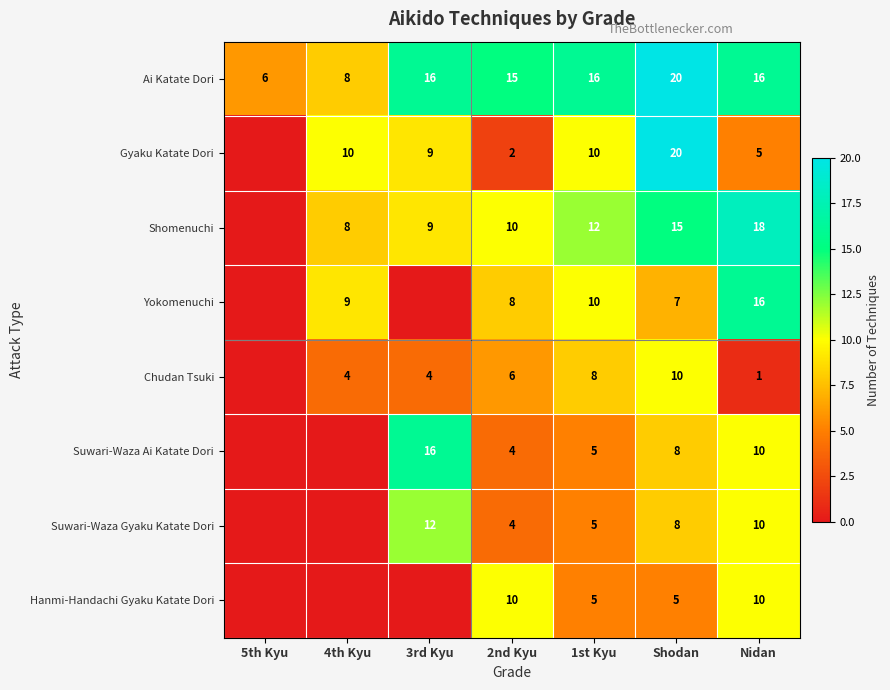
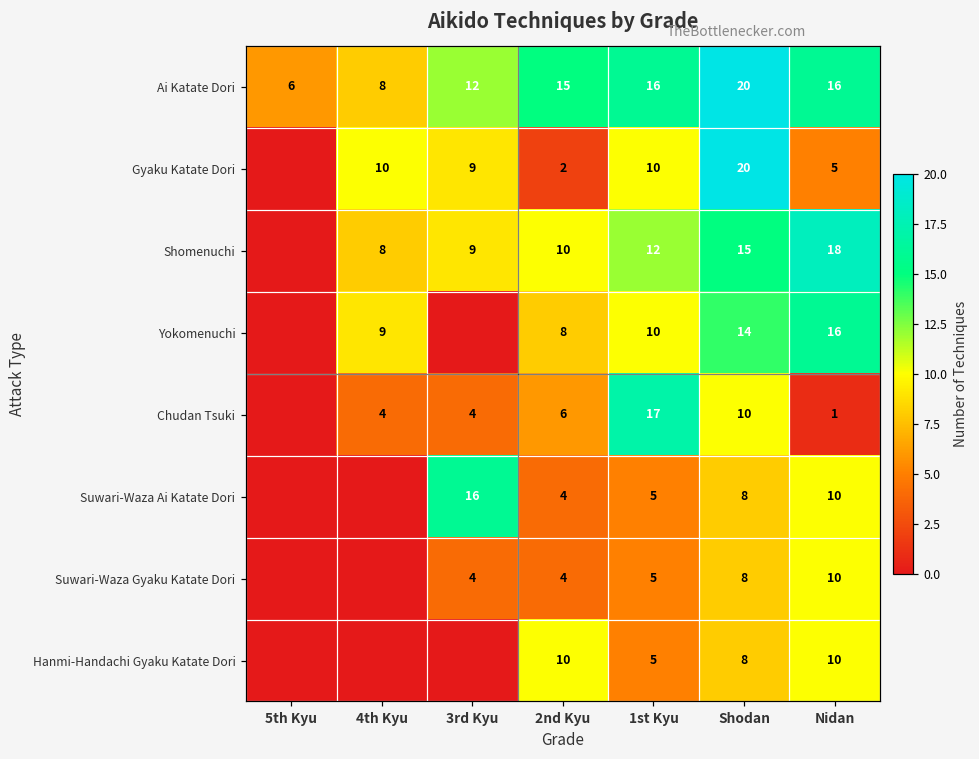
  {
    "Ai Katate Dori": {
      "5th Kyu": 6,
      "4th Kyu": 8,
-     "3rd Kyu": 16,
+     "3rd Kyu": 12,
      "2nd Kyu": 15,
      "1st Kyu": 16,
      "Shodan": 20,
      "Nidan": 16
    },
    "Gyaku Katate Dori": {
      "4th Kyu": 10,
      "3rd Kyu": 9,
      "2nd Kyu": 2,
      "1st Kyu": 10,
      "Shodan": 20,
      "Nidan": 5
    },
    "Shomenuchi": {
      "4th Kyu": 8,
      "3rd Kyu": 9,
      "2nd Kyu": 10,
      "1st Kyu": 12,
      "Shodan": 15,
      "Nidan": 18
    },
    "Yokomenuchi": {
      "4th Kyu": 9,
      "2nd Kyu": 8,
      "1st Kyu": 10,
-     "Shodan": 7,
+     "Shodan": 14,
      "Nidan": 16
    },
    "Chudan Tsuki": {
      "4th Kyu": 4,
      "3rd Kyu": 4,
      "2nd Kyu": 6,
-     "1st Kyu": 8,
+     "1st Kyu": 17,
      "Shodan": 10,
      "Nidan": 1
    },
    "Suwari-Waza Ai Katate Dori": {
      "3rd Kyu": 16,
      "2nd Kyu": 4,
      "1st Kyu": 5,
      "Shodan": 8,
      "Nidan": 10
    },
    "Suwari-Waza Gyaku Katate Dori": {
-     "3rd Kyu": 12,
+     "3rd Kyu": 4,
      "2nd Kyu": 4,
      "1st Kyu": 5,
      "Shodan": 8,
      "Nidan": 10
    },
    "Hanmi-Handachi Gyaku Katate Dori": {
      "2nd Kyu": 10,
      "1st Kyu": 5,
-     "Shodan": 5,
+     "Shodan": 8,
      "Nidan": 10
    }
  }
